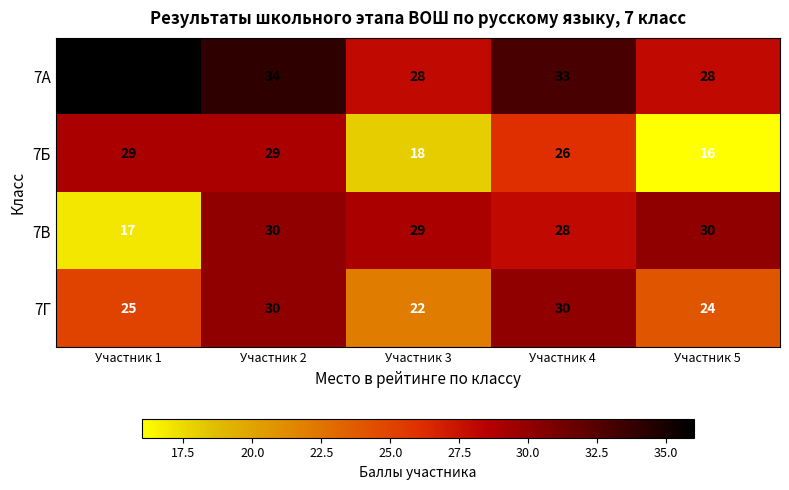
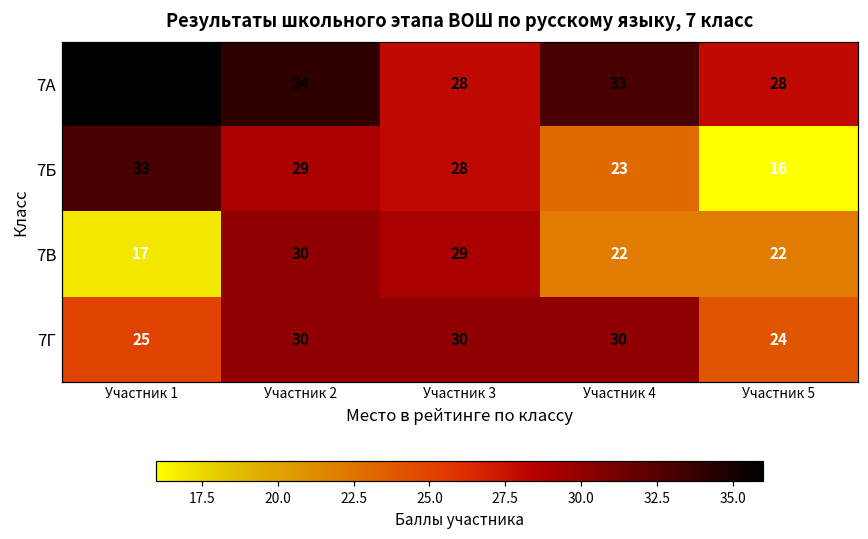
  {
    "7А": {
      "Участник 3": 28,
      "Участник 4": 33,
      "Участник 5": 28
    },
    "7Б": {
-     "Участник 1": 29,
+     "Участник 1": 33,
      "Участник 2": 29,
-     "Участник 3": 18,
-     "Участник 4": 26,
+     "Участник 3": 28,
+     "Участник 4": 23,
      "Участник 5": 16
    },
    "7В": {
      "Участник 1": 17,
      "Участник 2": 30,
      "Участник 3": 29,
-     "Участник 4": 28,
-     "Участник 5": 30
+     "Участник 4": 22,
+     "Участник 5": 22
    },
    "7Г": {
      "Участник 1": 25,
      "Участник 2": 30,
-     "Участник 3": 22,
+     "Участник 3": 30,
      "Участник 4": 30,
      "Участник 5": 24
    }
  }
